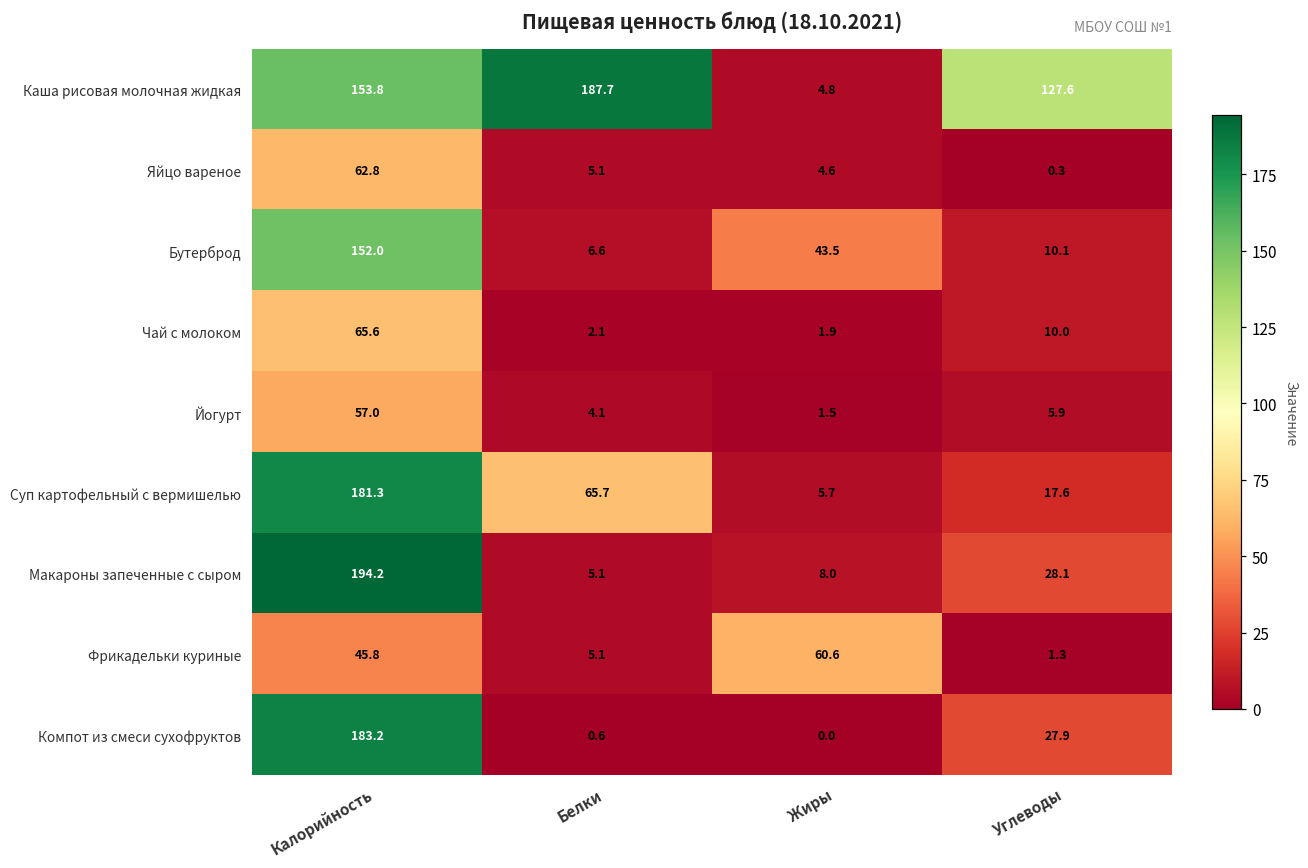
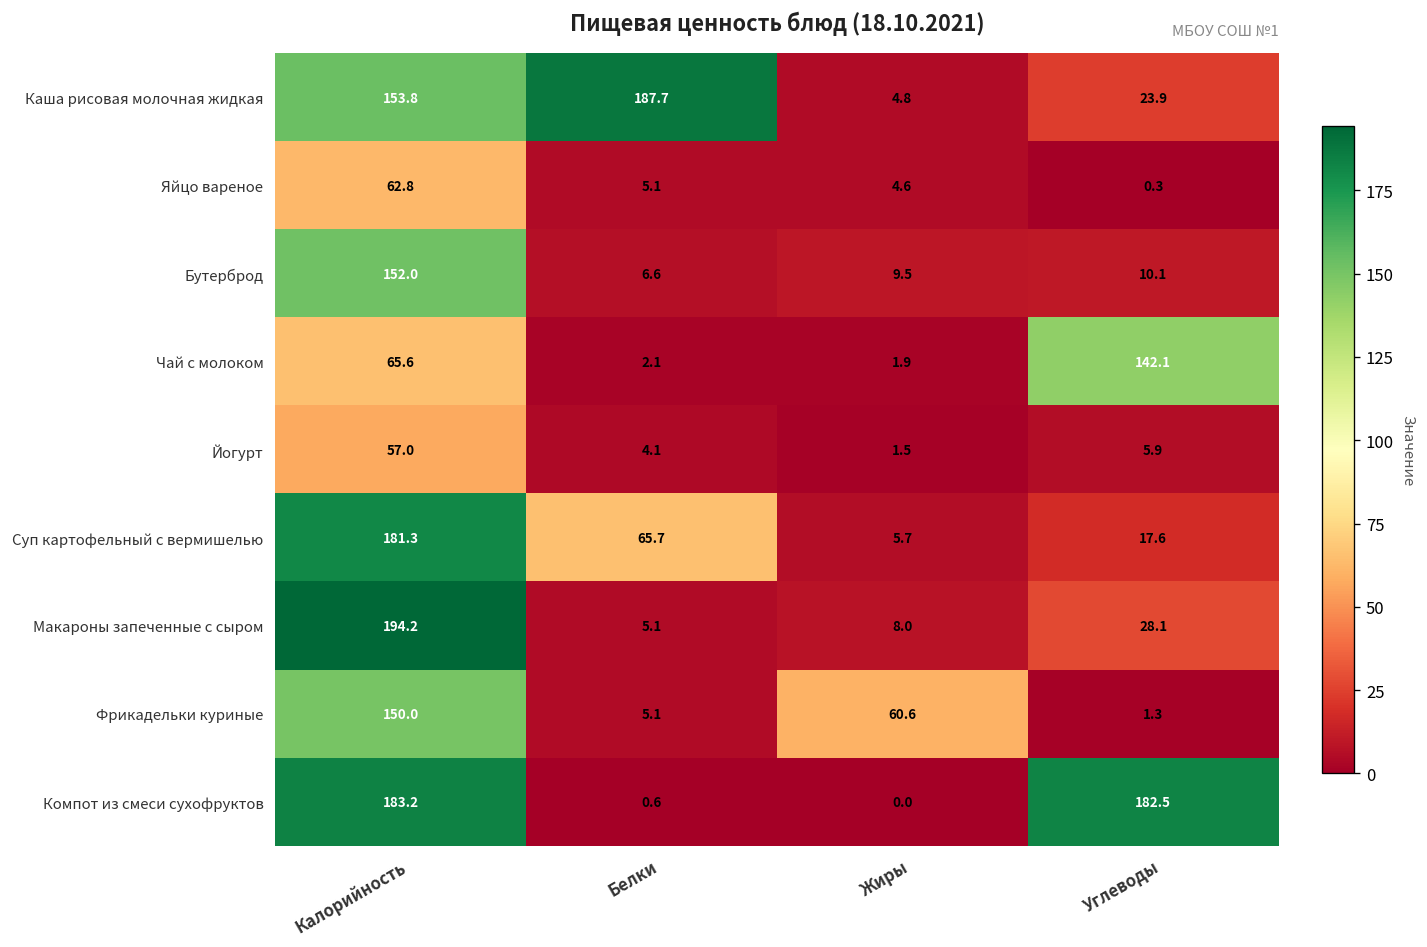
  {
    "Каша рисовая молочная жидкая": {
      "Калорийность": 153.8,
      "Белки": 187.7,
      "Жиры": 4.8,
-     "Углеводы": 127.6
+     "Углеводы": 23.9
    },
    "Яйцо вареное": {
      "Калорийность": 62.8,
      "Белки": 5.1,
      "Жиры": 4.6,
      "Углеводы": 0.3
    },
    "Бутерброд": {
      "Калорийность": 152.0,
      "Белки": 6.6,
-     "Жиры": 43.5,
+     "Жиры": 9.5,
      "Углеводы": 10.1
    },
    "Чай с молоком": {
      "Калорийность": 65.6,
      "Белки": 2.1,
      "Жиры": 1.9,
-     "Углеводы": 10.0
+     "Углеводы": 142.1
    },
    "Йогурт": {
      "Калорийность": 57.0,
      "Белки": 4.1,
      "Жиры": 1.5,
      "Углеводы": 5.9
    },
    "Суп картофельный с вермишелью": {
      "Калорийность": 181.3,
      "Белки": 65.7,
      "Жиры": 5.7,
      "Углеводы": 17.6
    },
    "Макароны запеченные с сыром": {
      "Калорийность": 194.2,
      "Белки": 5.1,
      "Жиры": 8.0,
      "Углеводы": 28.1
    },
    "Фрикадельки куриные": {
-     "Калорийность": 45.8,
+     "Калорийность": 150.0,
      "Белки": 5.1,
      "Жиры": 60.6,
      "Углеводы": 1.3
    },
    "Компот из смеси сухофруктов": {
      "Калорийность": 183.2,
      "Белки": 0.6,
      "Жиры": 0.0,
-     "Углеводы": 27.9
+     "Углеводы": 182.5
    }
  }
